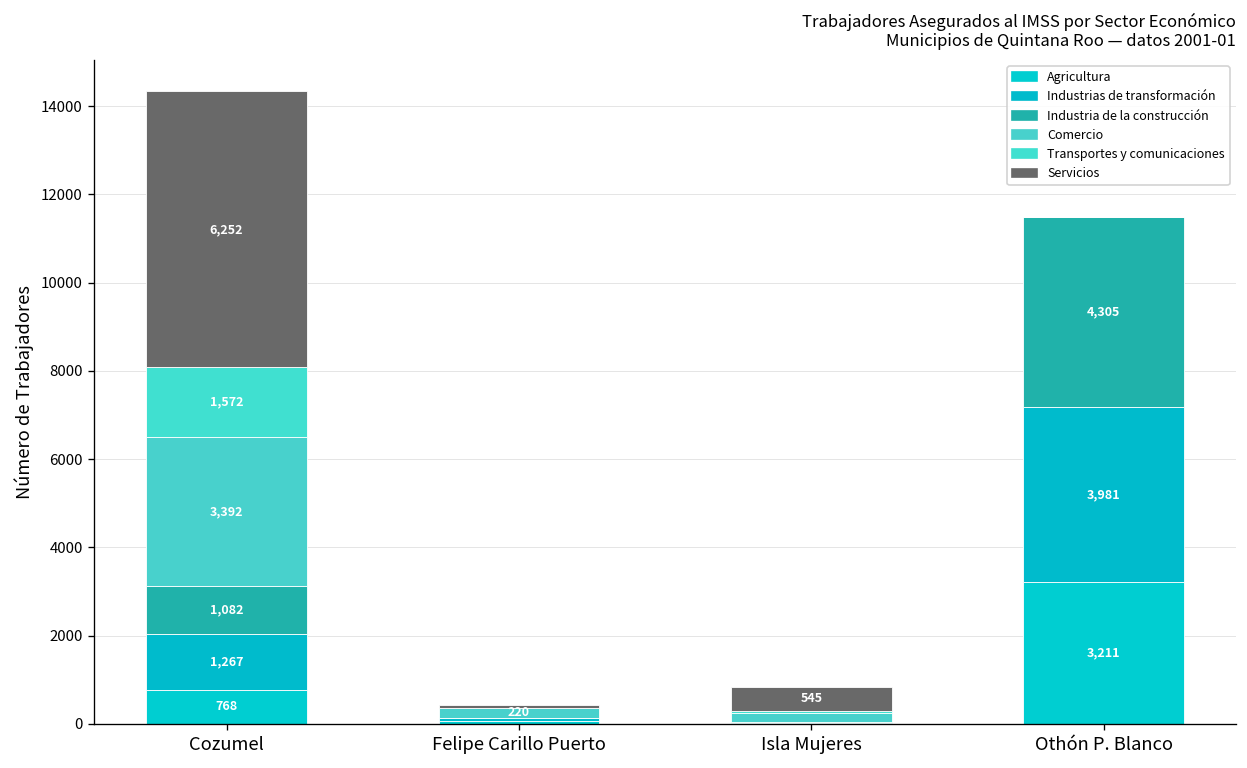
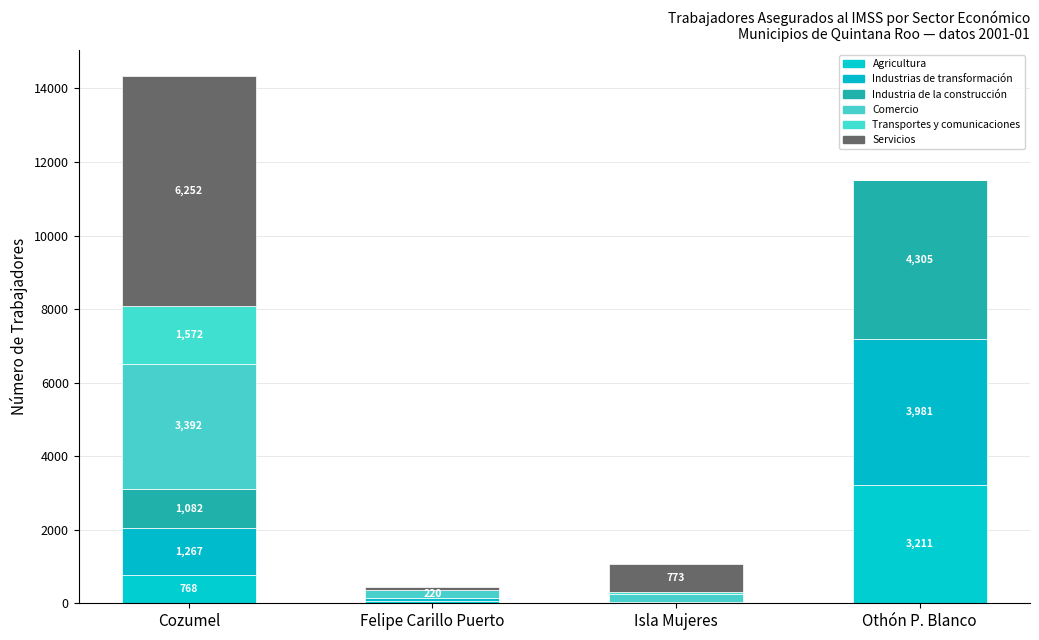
  {
    "Servicios": {
      "Cozumel": "6,252",
-     "Isla Mujeres": "545"
+     "Isla Mujeres": "773"
    }
  }
